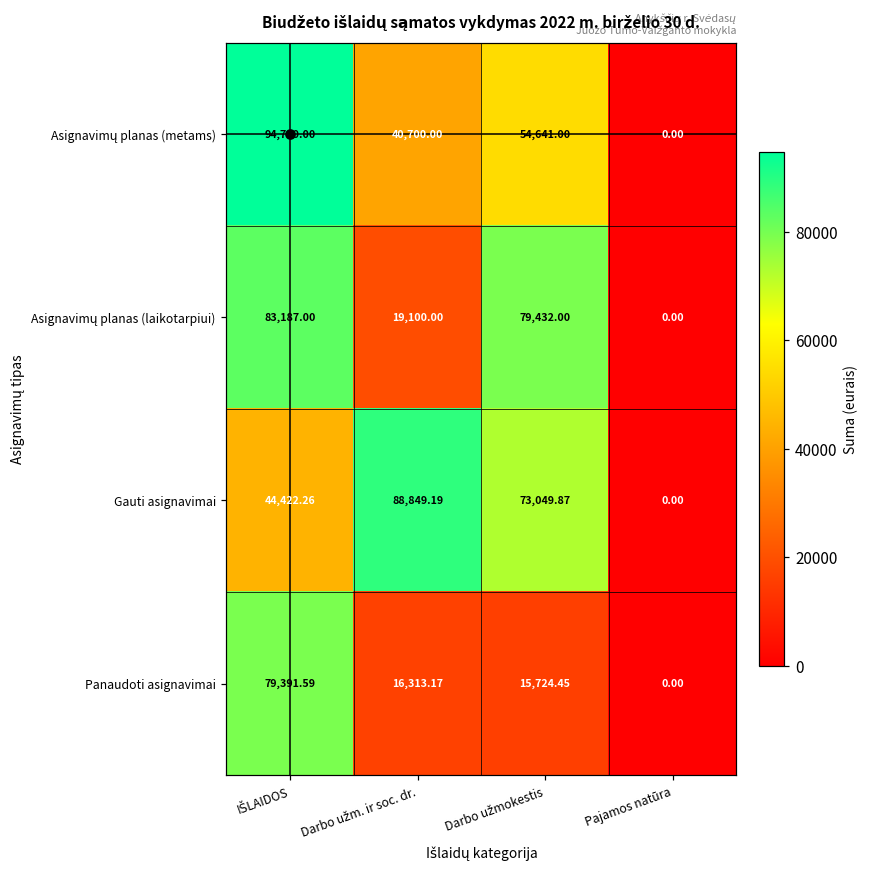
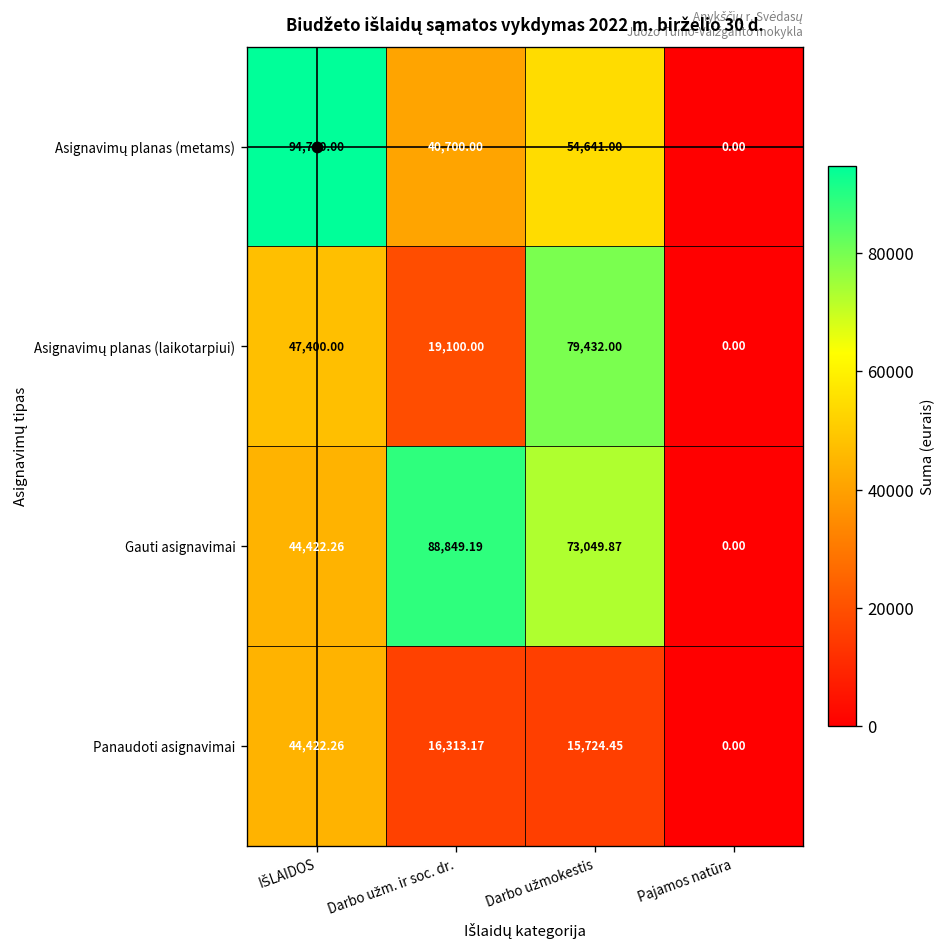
  {
    "Asignavimų planas (metams)": {
      "Darbo užm. ir soc. dr.": "40,700.00",
      "Darbo užmokestis": "54,641.00",
      "Pajamos natūra": "0.00"
    },
    "Asignavimų planas (laikotarpiui)": {
-     "IŠLAIDOS": "83,187.00",
+     "IŠLAIDOS": "47,400.00",
      "Darbo užm. ir soc. dr.": "19,100.00",
      "Darbo užmokestis": "79,432.00",
      "Pajamos natūra": "0.00"
    },
    "Gauti asignavimai": {
      "IŠLAIDOS": "44,422.26",
      "Darbo užm. ir soc. dr.": "88,849.19",
      "Darbo užmokestis": "73,049.87",
      "Pajamos natūra": "0.00"
    },
    "Panaudoti asignavimai": {
-     "IŠLAIDOS": "79,391.59",
+     "IŠLAIDOS": "44,422.26",
      "Darbo užm. ir soc. dr.": "16,313.17",
      "Darbo užmokestis": "15,724.45",
      "Pajamos natūra": "0.00"
    }
  }
